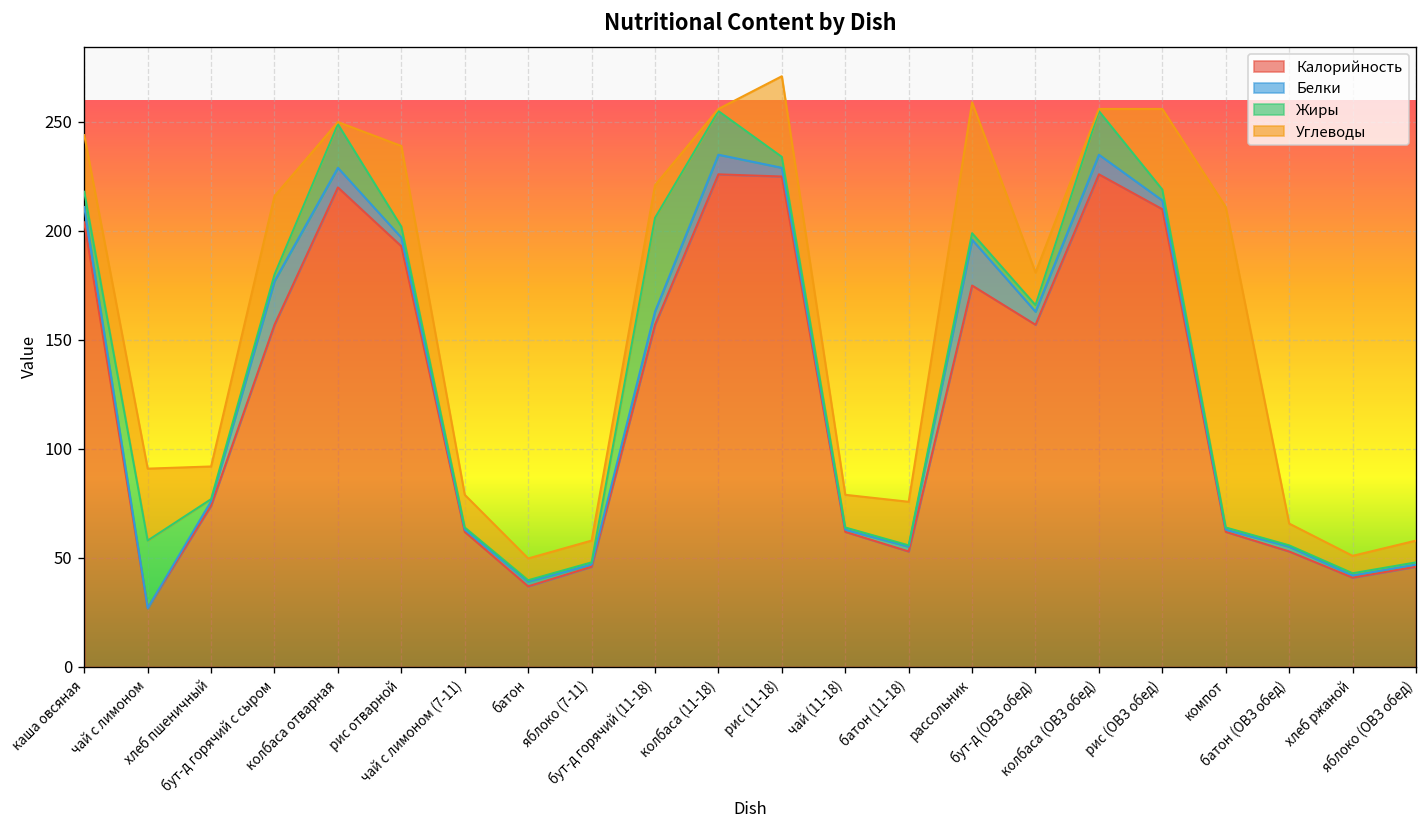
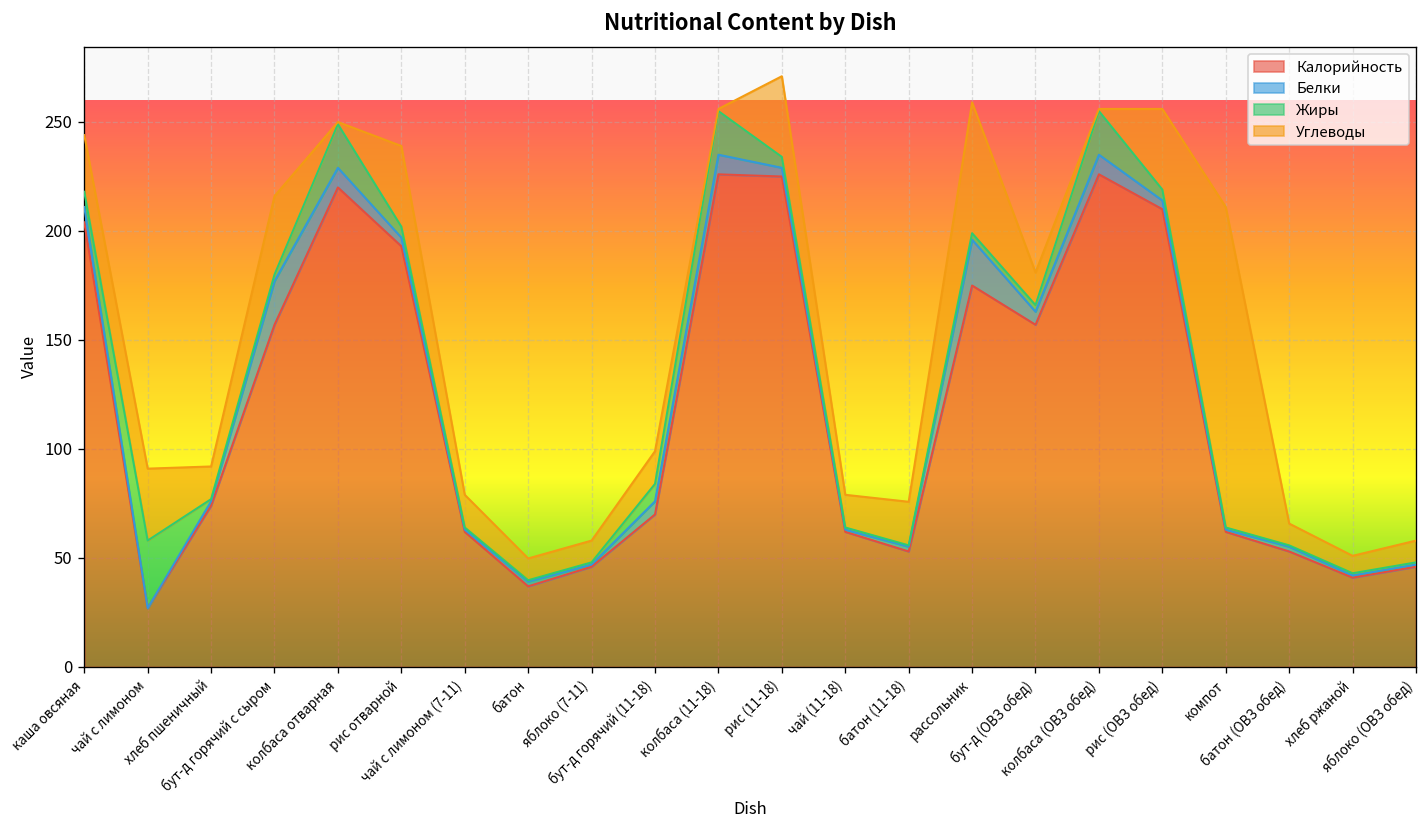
  {
    "Калорийность": {
      "каша овсяная": 204,
      "хлеб пшеничный": 74,
      "бут-д горячий с сыром": 157,
      "колбаса отварная": 220,
      "рис отварной": 193,
      "батон": 37,
-     "бут-д горячий (11-18)": 157,
+     "бут-д горячий (11-18)": 70,
      "колбаса (11-18)": 226,
      "рис (11-18)": 225,
      "батон (11-18)": 53,
      "рассольник": 175,
      "бут-д (ОВЗ обед)": 157,
      "колбаса (ОВЗ обед)": 226,
      "рис (ОВЗ обед)": 210,
      "батон (ОВЗ обед)": 53
    },
    "Белки": {
      "каша овсяная": 7,
      "бут-д горячий с сыром": 20,
      "колбаса отварная": 9,
      "рис отварной": 4,
      "бут-д горячий (11-18)": 6,
      "колбаса (11-18)": 9,
      "рис (11-18)": 4,
      "рассольник": 21,
      "бут-д (ОВЗ обед)": 6,
      "колбаса (ОВЗ обед)": 9,
      "рис (ОВЗ обед)": 4
    },
    "Жиры": {
      "каша овсяная": 7,
      "чай с лимоном": 31,
      "бут-д горячий с сыром": 3,
      "рис отварной": 5,
-     "бут-д горячий (11-18)": 43,
+     "бут-д горячий (11-18)": 8,
      "рис (11-18)": 5,
      "рассольник": 3,
      "бут-д (ОВЗ обед)": 3,
      "рис (ОВЗ обед)": 5
    },
    "Углеводы": {
      "каша овсяная": 26,
      "чай с лимоном": 33,
      "хлеб пшеничный": 15,
      "бут-д горячий с сыром": 36,
      "рис отварной": 37,
      "чай с лимоном (7-11)": 15,
      "батон": 10,
      "яблоко (7-11)": 10,
      "бут-д горячий (11-18)": 15,
      "рис (11-18)": 37,
      "чай (11-18)": 15,
      "батон (11-18)": 20,
      "рассольник": 60,
      "бут-д (ОВЗ обед)": 15,
      "рис (ОВЗ обед)": 37,
      "компот": 147,
      "батон (ОВЗ обед)": 10,
      "хлеб ржаной": 8,
      "яблоко (ОВЗ обед)": 10
    }
  }
